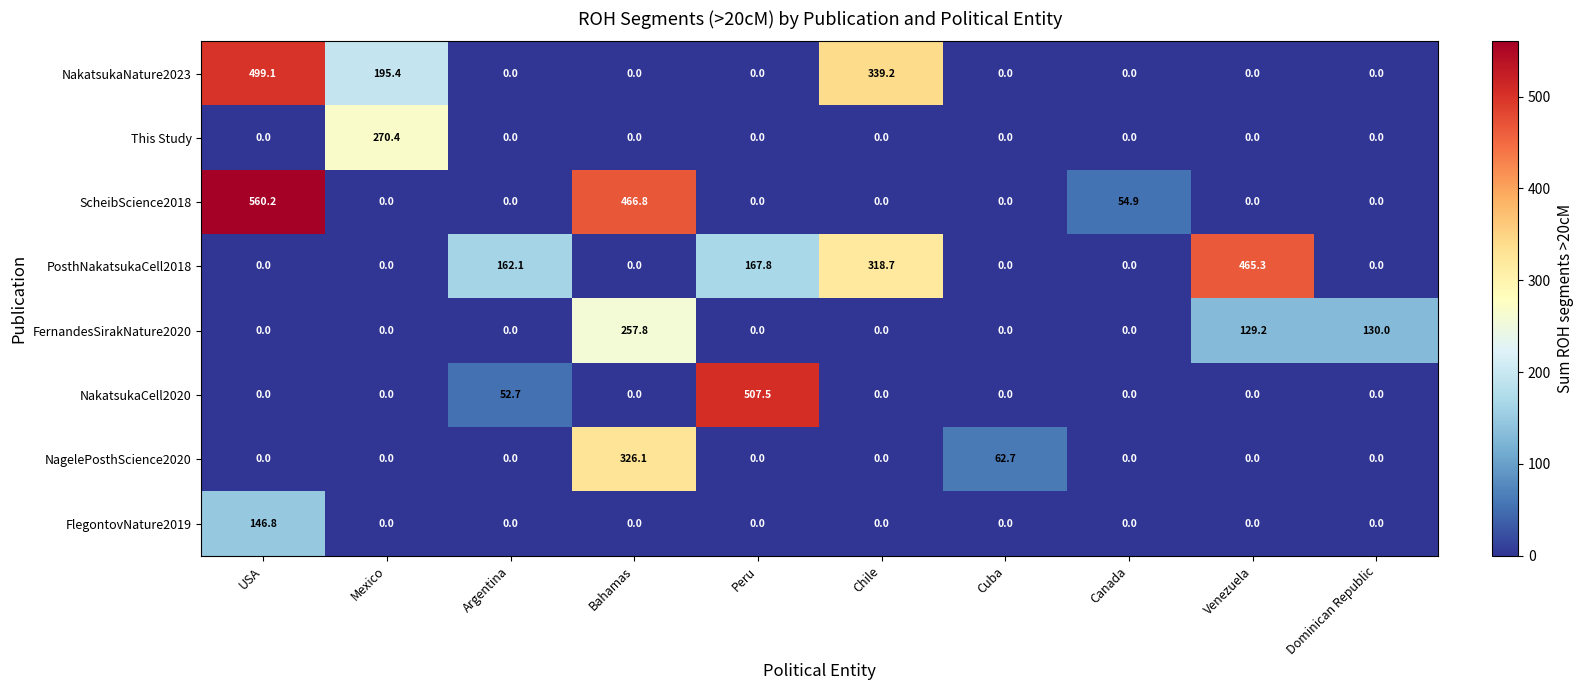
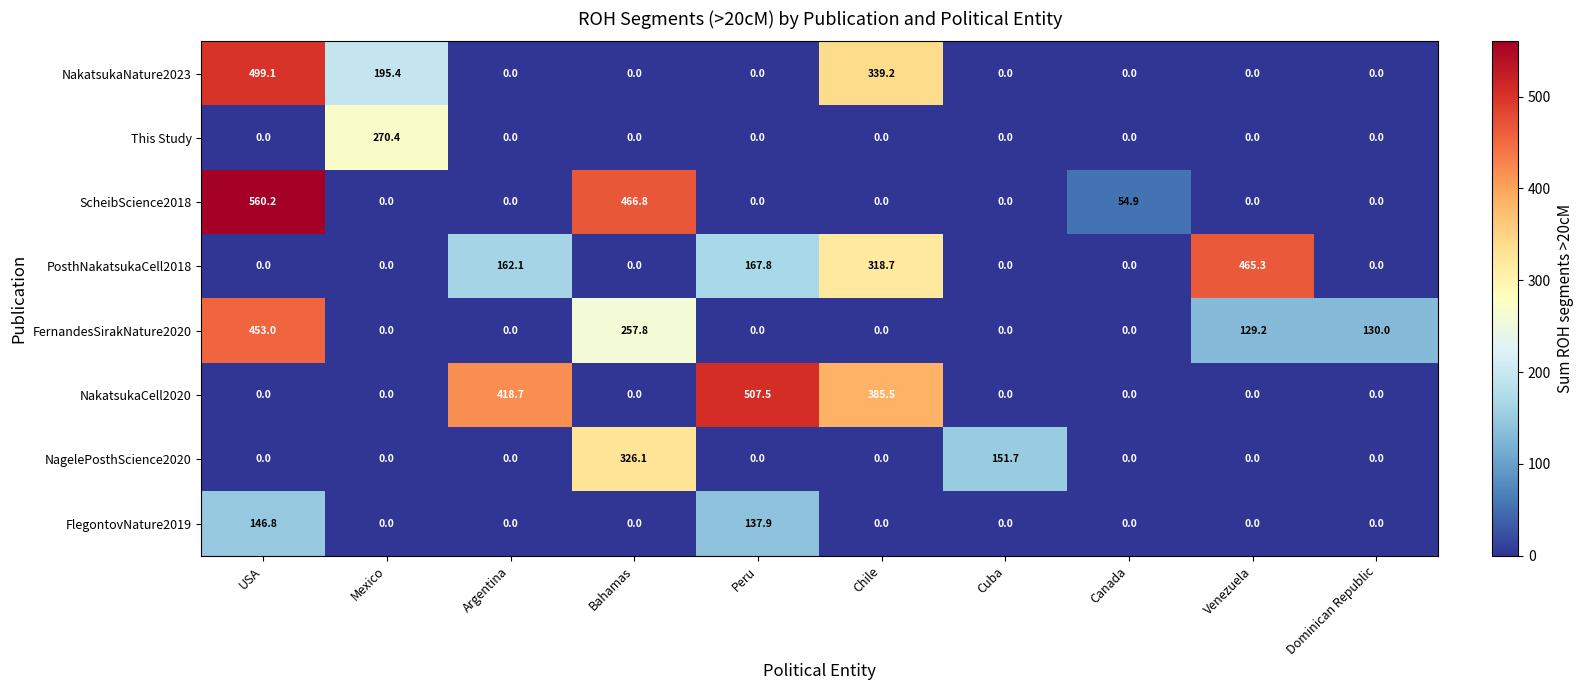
  {
    "NakatsukaNature2023": {
      "USA": 499.1,
      "Mexico": 195.4,
      "Argentina": 0.0,
      "Bahamas": 0.0,
      "Peru": 0.0,
      "Chile": 339.2,
      "Cuba": 0.0,
      "Canada": 0.0,
      "Venezuela": 0.0,
      "Dominican Republic": 0.0
    },
    "This Study": {
      "USA": 0.0,
      "Mexico": 270.4,
      "Argentina": 0.0,
      "Bahamas": 0.0,
      "Peru": 0.0,
      "Chile": 0.0,
      "Cuba": 0.0,
      "Canada": 0.0,
      "Venezuela": 0.0,
      "Dominican Republic": 0.0
    },
    "ScheibScience2018": {
      "USA": 560.2,
      "Mexico": 0.0,
      "Argentina": 0.0,
      "Bahamas": 466.8,
      "Peru": 0.0,
      "Chile": 0.0,
      "Cuba": 0.0,
      "Canada": 54.9,
      "Venezuela": 0.0,
      "Dominican Republic": 0.0
    },
    "PosthNakatsukaCell2018": {
      "USA": 0.0,
      "Mexico": 0.0,
      "Argentina": 162.1,
      "Bahamas": 0.0,
      "Peru": 167.8,
      "Chile": 318.7,
      "Cuba": 0.0,
      "Canada": 0.0,
      "Venezuela": 465.3,
      "Dominican Republic": 0.0
    },
    "FernandesSirakNature2020": {
-     "USA": 0.0,
+     "USA": 453.0,
      "Mexico": 0.0,
      "Argentina": 0.0,
      "Bahamas": 257.8,
      "Peru": 0.0,
      "Chile": 0.0,
      "Cuba": 0.0,
      "Canada": 0.0,
      "Venezuela": 129.2,
      "Dominican Republic": 130.0
    },
    "NakatsukaCell2020": {
      "USA": 0.0,
      "Mexico": 0.0,
-     "Argentina": 52.7,
+     "Argentina": 418.7,
      "Bahamas": 0.0,
      "Peru": 507.5,
-     "Chile": 0.0,
+     "Chile": 385.5,
      "Cuba": 0.0,
      "Canada": 0.0,
      "Venezuela": 0.0,
      "Dominican Republic": 0.0
    },
    "NagelePosthScience2020": {
      "USA": 0.0,
      "Mexico": 0.0,
      "Argentina": 0.0,
      "Bahamas": 326.1,
      "Peru": 0.0,
      "Chile": 0.0,
-     "Cuba": 62.7,
+     "Cuba": 151.7,
      "Canada": 0.0,
      "Venezuela": 0.0,
      "Dominican Republic": 0.0
    },
    "FlegontovNature2019": {
      "USA": 146.8,
      "Mexico": 0.0,
      "Argentina": 0.0,
      "Bahamas": 0.0,
-     "Peru": 0.0,
+     "Peru": 137.9,
      "Chile": 0.0,
      "Cuba": 0.0,
      "Canada": 0.0,
      "Venezuela": 0.0,
      "Dominican Republic": 0.0
    }
  }
